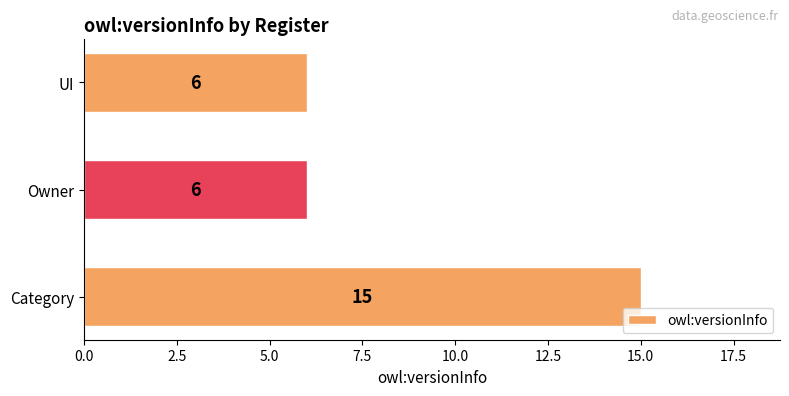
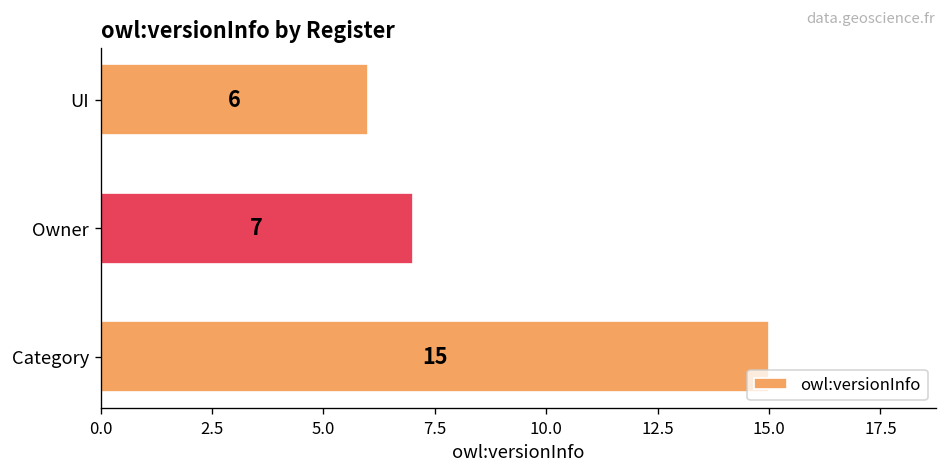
  {
    "UI": 6,
-   "Owner": 6,
+   "Owner": 7,
    "Category": 15
  }
